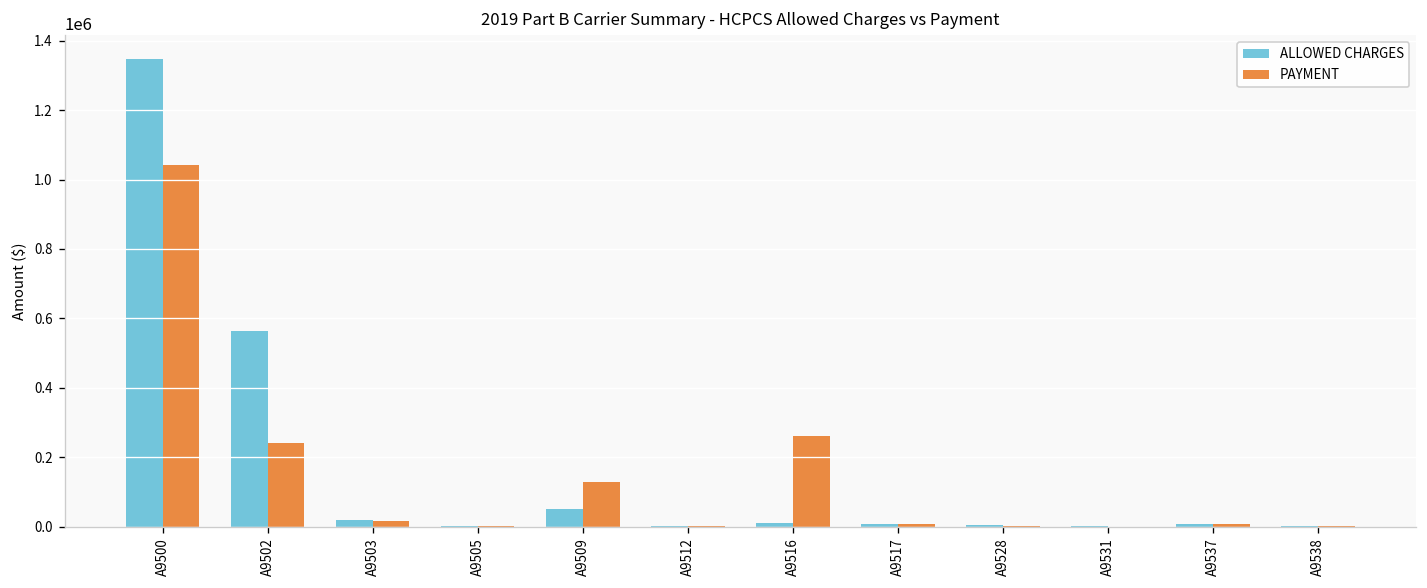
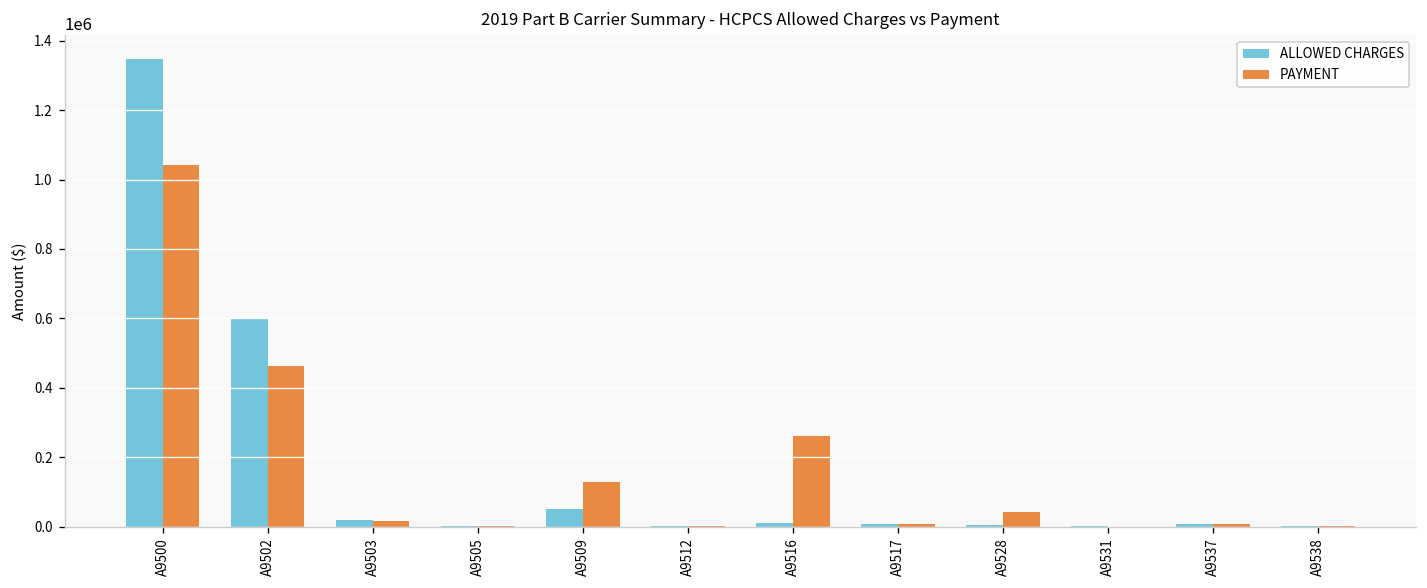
  {
    "ALLOWED CHARGES": {
      "A9500": 1350000,
-     "A9502": 560000,
+     "A9502": 600000,
      "A9503": 20000,
      "A9509": 50000,
      "A9516": 10000
    },
    "PAYMENT": {
      "A9500": 1040000,
-     "A9502": 240000,
+     "A9502": 460000,
      "A9503": 10000,
      "A9509": 130000,
      "A9516": 260000,
-     "A9528": 0
+     "A9528": 40000
    }
  }
